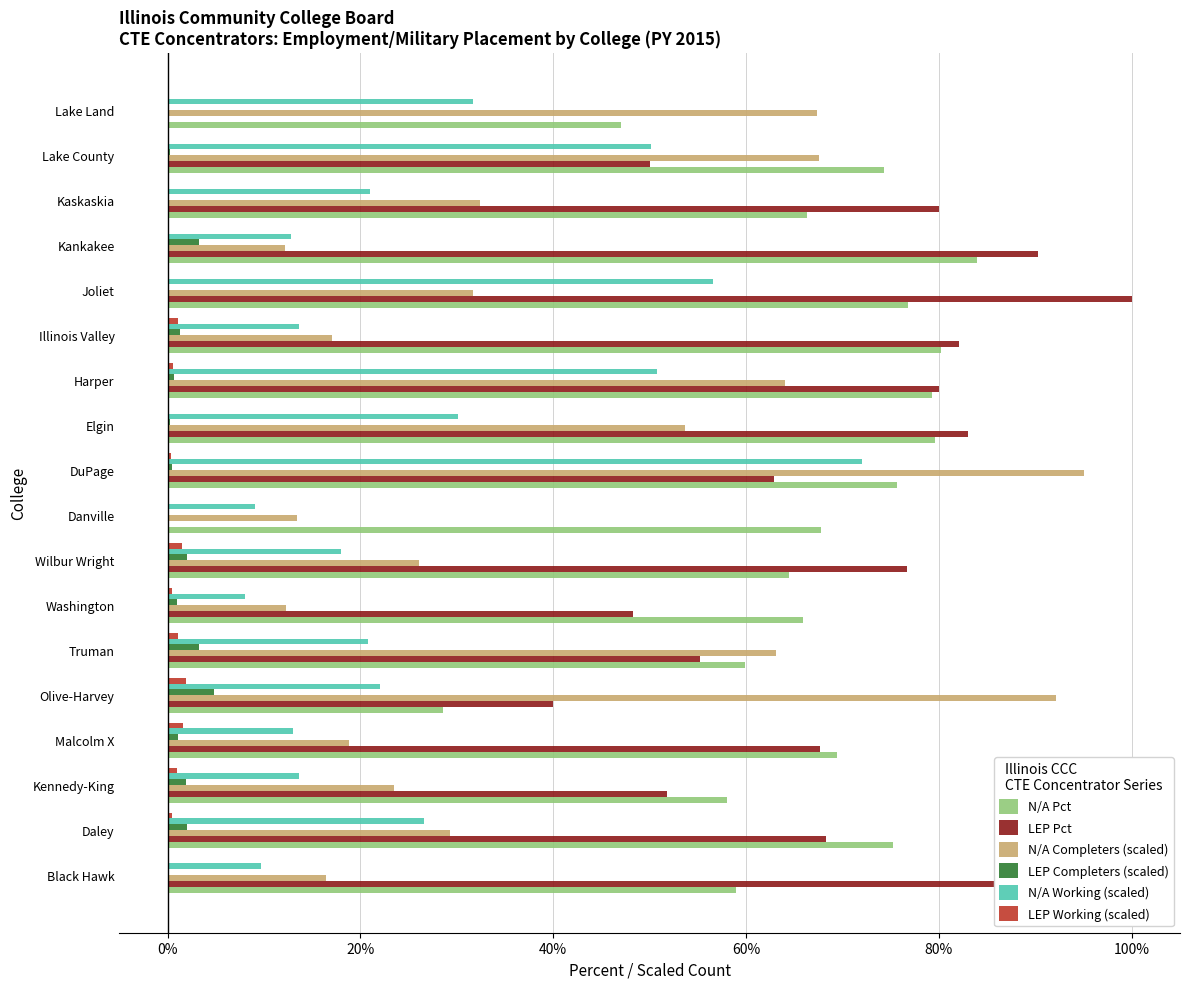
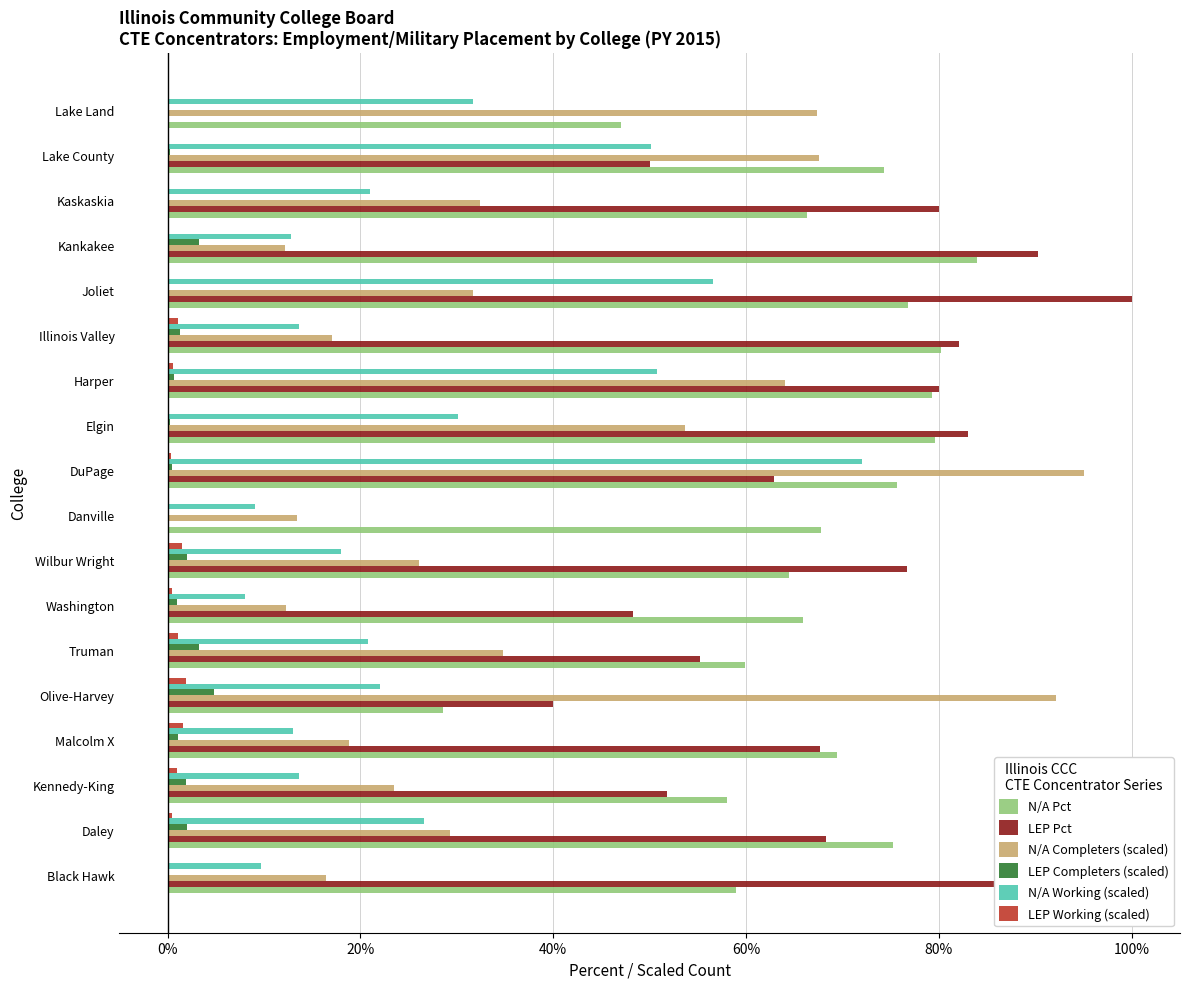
  {
    "N/A Pct": {
      "Lake Land": "47%",
      "Lake County": "74%",
      "Kaskaskia": "66%",
      "Kankakee": "84%",
      "Joliet": "77%",
      "Illinois Valley": "80%",
      "Harper": "79%",
      "Elgin": "80%",
      "DuPage": "76%",
      "Danville": "68%",
      "Wilbur Wright": "64%",
      "Washington": "66%",
      "Truman": "60%",
      "Olive-Harvey": "29%",
      "Malcolm X": "69%",
      "Kennedy-King": "58%",
      "Daley": "75%",
      "Black Hawk": "59%"
    },
    "LEP Pct": {
      "Lake Land": "0%",
      "Lake County": "50%",
      "Kaskaskia": "80%",
      "Kankakee": "90%",
      "Joliet": "100%",
      "Illinois Valley": "82%",
      "Harper": "80%",
      "Elgin": "83%",
      "DuPage": "63%",
      "Danville": "0%",
      "Wilbur Wright": "77%",
      "Washington": "48%",
      "Truman": "55%",
      "Olive-Harvey": "40%",
      "Malcolm X": "68%",
      "Kennedy-King": "52%",
      "Daley": "68%"
    },
    "N/A Completers (scaled)": {
      "Lake Land": "67%",
      "Lake County": "68%",
      "Kaskaskia": "32%",
      "Kankakee": "12%",
      "Joliet": "32%",
      "Illinois Valley": "17%",
      "Harper": "64%",
      "Elgin": "54%",
      "DuPage": "95%",
      "Danville": "13%",
      "Wilbur Wright": "26%",
      "Washington": "12%",
-     "Truman": "63%",
+     "Truman": "35%",
      "Olive-Harvey": "92%",
      "Malcolm X": "19%",
      "Kennedy-King": "24%",
      "Daley": "29%",
      "Black Hawk": "16%"
    },
    "LEP Completers (scaled)": {
      "Lake Land": "0%",
      "Kankakee": "3%",
      "Illinois Valley": "1%",
      "Harper": "1%",
      "DuPage": "1%",
      "Danville": "0%",
      "Wilbur Wright": "2%",
      "Washington": "1%",
      "Truman": "3%",
      "Olive-Harvey": "5%",
      "Malcolm X": "1%",
      "Kennedy-King": "2%",
      "Daley": "2%"
    },
    "N/A Working (scaled)": {
      "Lake Land": "32%",
      "Lake County": "50%",
      "Kaskaskia": "21%",
      "Kankakee": "13%",
      "Joliet": "57%",
      "Illinois Valley": "14%",
      "Harper": "51%",
      "Elgin": "30%",
      "DuPage": "72%",
      "Danville": "9%",
      "Wilbur Wright": "18%",
      "Washington": "8%",
      "Truman": "21%",
      "Olive-Harvey": "22%",
      "Malcolm X": "13%",
      "Kennedy-King": "14%",
      "Daley": "27%",
      "Black Hawk": "10%"
    },
    "LEP Working (scaled)": {
      "Lake Land": "0%",
      "Illinois Valley": "1%",
      "Harper": "1%",
      "DuPage": "0%",
      "Danville": "0%",
      "Wilbur Wright": "2%",
      "Washington": "0%",
      "Truman": "1%",
      "Olive-Harvey": "2%",
      "Malcolm X": "2%",
      "Kennedy-King": "1%",
      "Daley": "0%"
    }
  }
